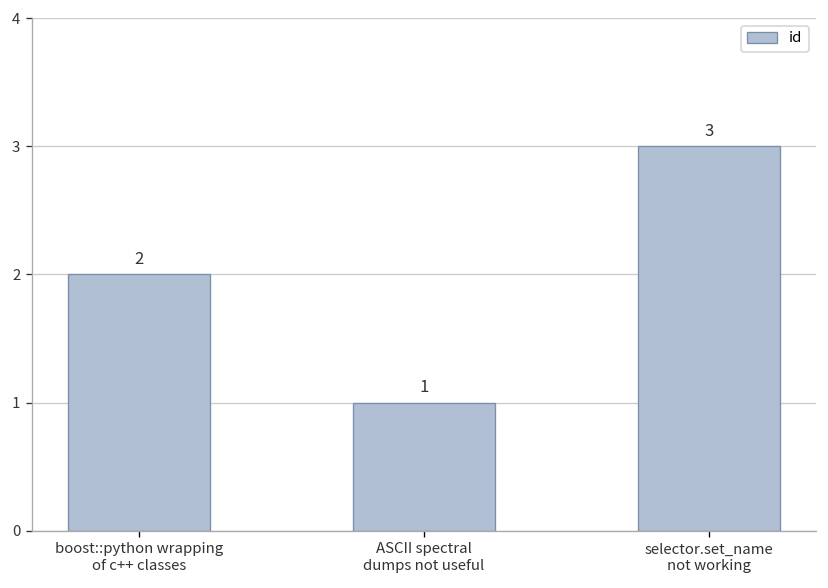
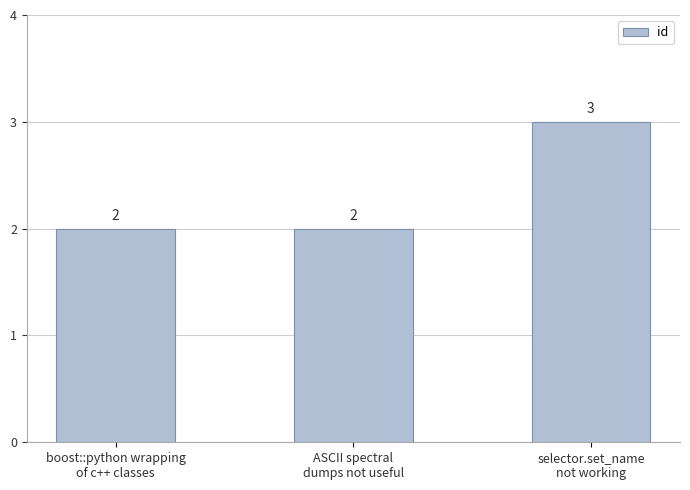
  {
    "boost::python wrapping of c++ classes": 2,
-   "ASCII spectral dumps not useful": 1,
+   "ASCII spectral dumps not useful": 2,
    "selector.set_name not working": 3
  }
